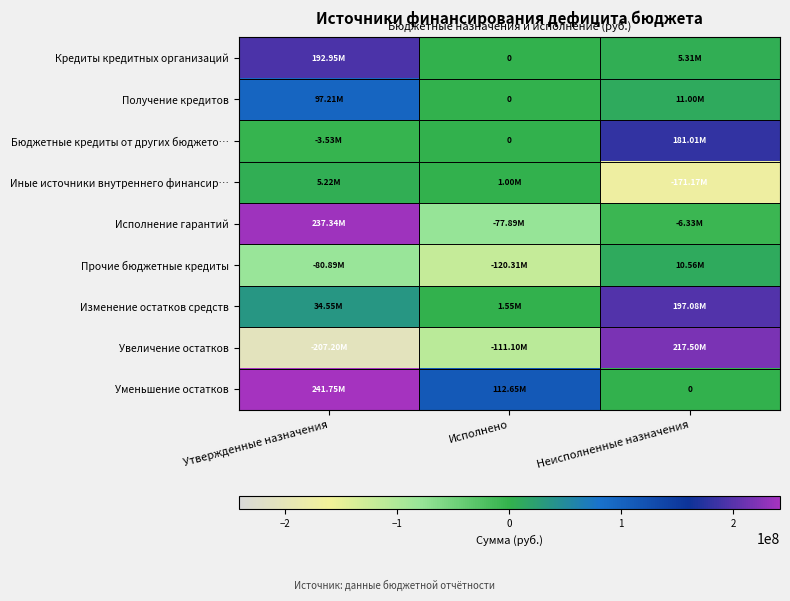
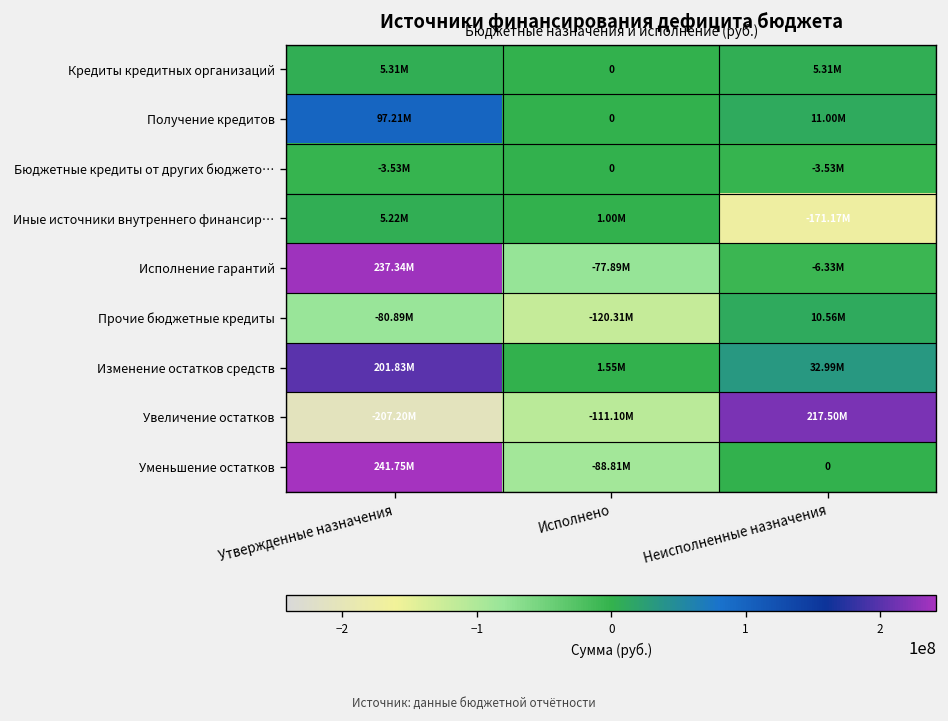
  {
    "Кредиты кредитных организаций": {
-     "Утвержденные назначения": "192.95M",
+     "Утвержденные назначения": "5.31M",
      "Исполнено": "0",
      "Неисполненные назначения": "5.31M"
    },
    "Получение кредитов": {
      "Утвержденные назначения": "97.21M",
      "Исполнено": "0",
      "Неисполненные назначения": "11.00M"
    },
    "Бюджетные кредиты от других бюджето…": {
      "Утвержденные назначения": "-3.53M",
      "Исполнено": "0",
-     "Неисполненные назначения": "181.01M"
+     "Неисполненные назначения": "-3.53M"
    },
    "Иные источники внутреннего финансир…": {
      "Утвержденные назначения": "5.22M",
      "Исполнено": "1.00M",
      "Неисполненные назначения": "-171.17M"
    },
    "Исполнение гарантий": {
      "Утвержденные назначения": "237.34M",
      "Исполнено": "-77.89M",
      "Неисполненные назначения": "-6.33M"
    },
    "Прочие бюджетные кредиты": {
      "Утвержденные назначения": "-80.89M",
      "Исполнено": "-120.31M",
      "Неисполненные назначения": "10.56M"
    },
    "Изменение остатков средств": {
-     "Утвержденные назначения": "34.55M",
+     "Утвержденные назначения": "201.83M",
      "Исполнено": "1.55M",
-     "Неисполненные назначения": "197.08M"
+     "Неисполненные назначения": "32.99M"
    },
    "Увеличение остатков": {
      "Утвержденные назначения": "-207.20M",
      "Исполнено": "-111.10M",
      "Неисполненные назначения": "217.50M"
    },
    "Уменьшение остатков": {
      "Утвержденные назначения": "241.75M",
-     "Исполнено": "112.65M",
+     "Исполнено": "-88.81M",
      "Неисполненные назначения": "0"
    }
  }
